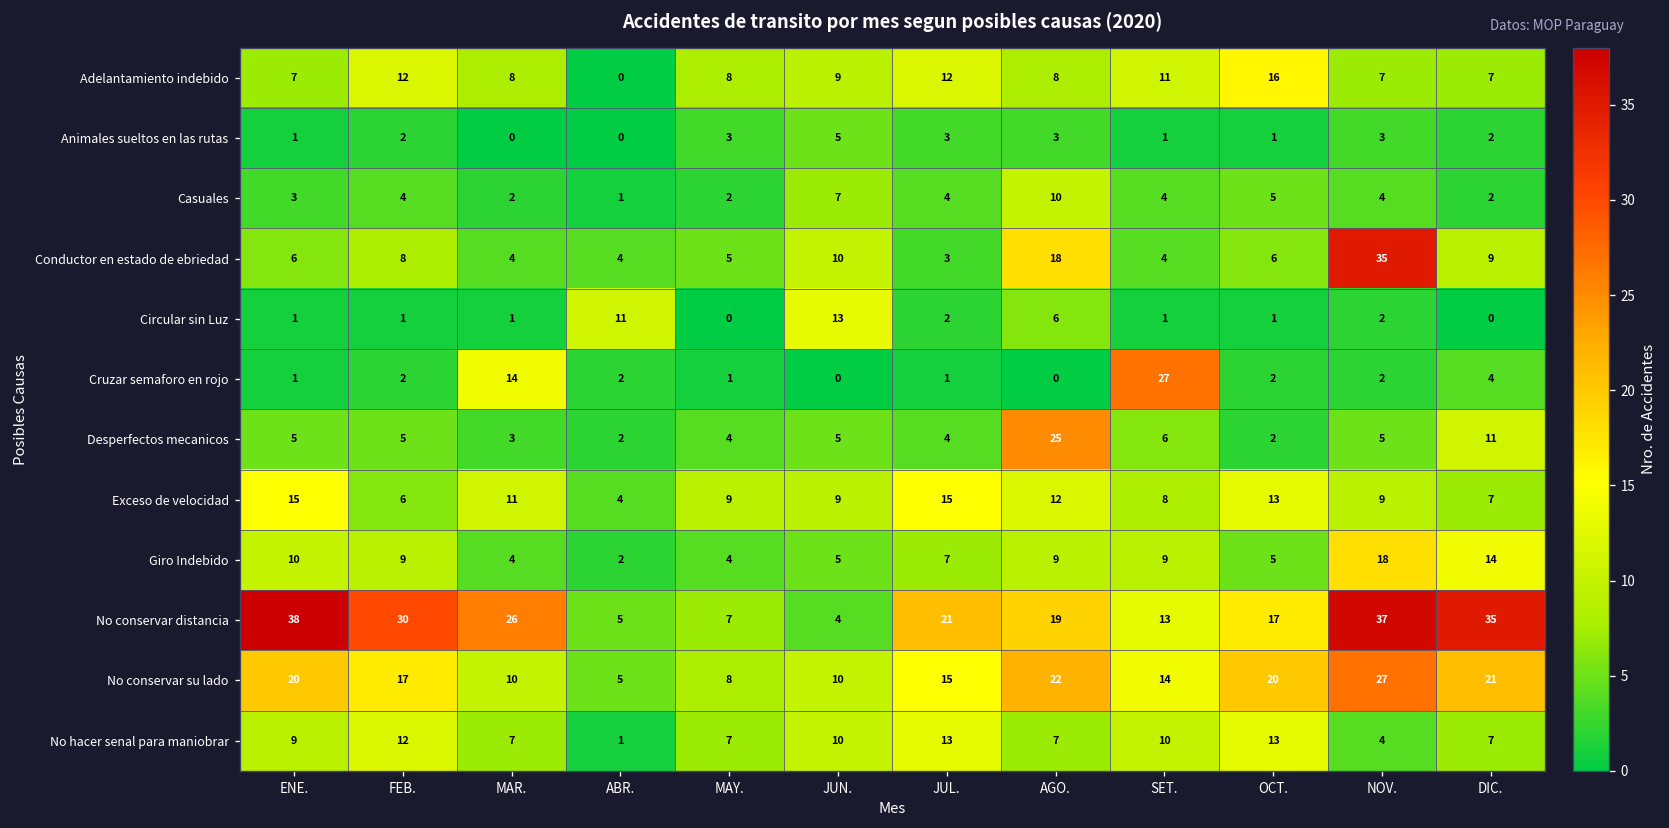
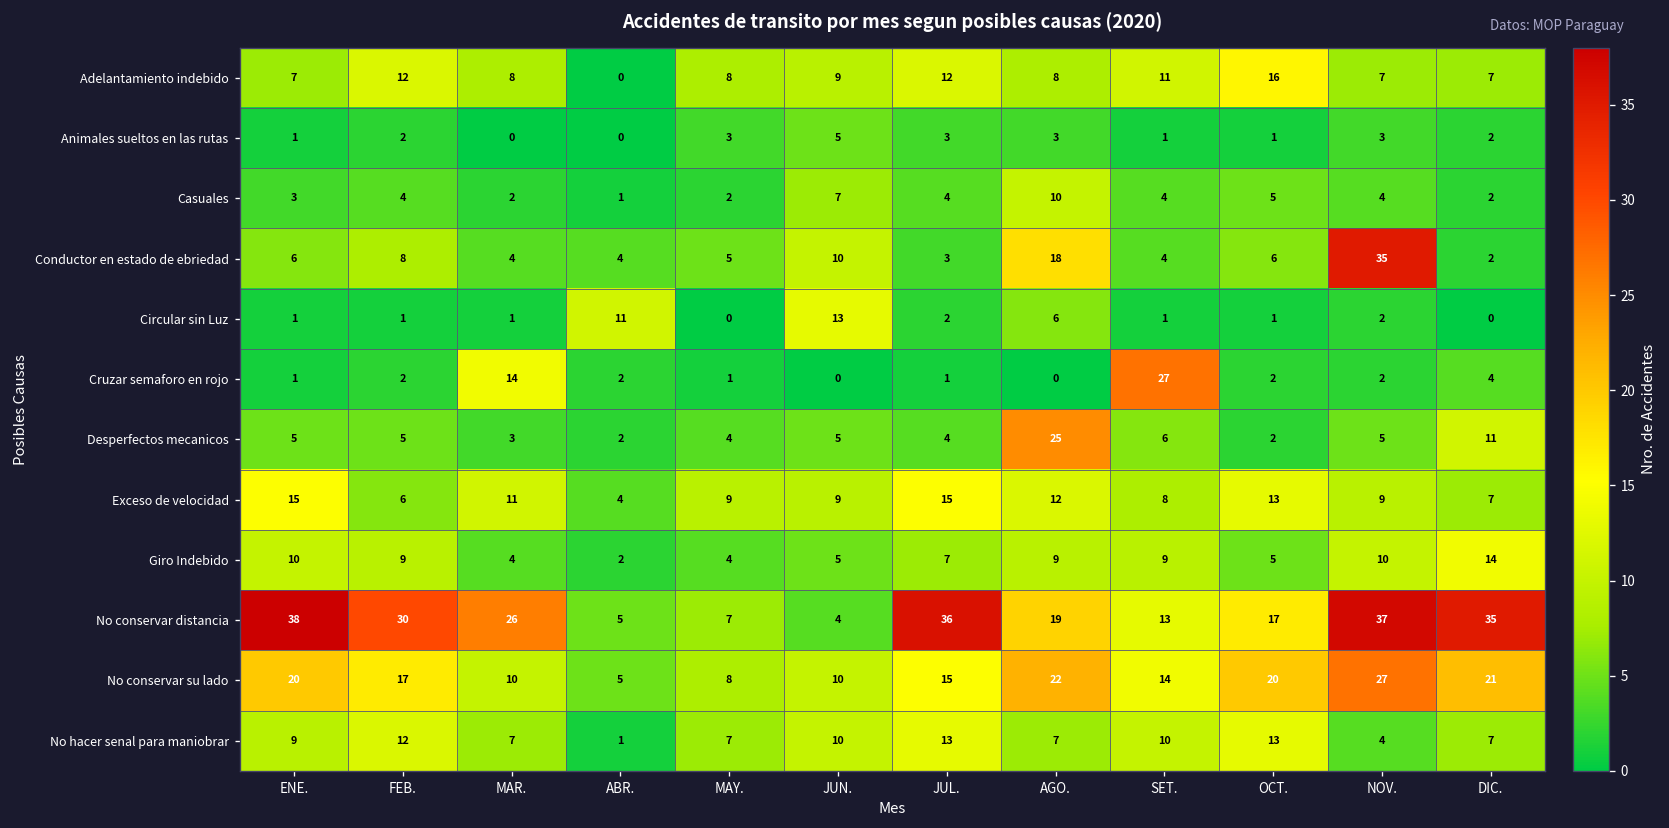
  {
    "Adelantamiento indebido": {
      "ENE.": 7,
      "FEB.": 12,
      "MAR.": 8,
      "ABR.": 0,
      "MAY.": 8,
      "JUN.": 9,
      "JUL.": 12,
      "AGO.": 8,
      "SET.": 11,
      "OCT.": 16,
      "NOV.": 7,
      "DIC.": 7
    },
    "Animales sueltos en las rutas": {
      "ENE.": 1,
      "FEB.": 2,
      "MAR.": 0,
      "ABR.": 0,
      "MAY.": 3,
      "JUN.": 5,
      "JUL.": 3,
      "AGO.": 3,
      "SET.": 1,
      "OCT.": 1,
      "NOV.": 3,
      "DIC.": 2
    },
    "Casuales": {
      "ENE.": 3,
      "FEB.": 4,
      "MAR.": 2,
      "ABR.": 1,
      "MAY.": 2,
      "JUN.": 7,
      "JUL.": 4,
      "AGO.": 10,
      "SET.": 4,
      "OCT.": 5,
      "NOV.": 4,
      "DIC.": 2
    },
    "Conductor en estado de ebriedad": {
      "ENE.": 6,
      "FEB.": 8,
      "MAR.": 4,
      "ABR.": 4,
      "MAY.": 5,
      "JUN.": 10,
      "JUL.": 3,
      "AGO.": 18,
      "SET.": 4,
      "OCT.": 6,
      "NOV.": 35,
-     "DIC.": 9
+     "DIC.": 2
    },
    "Circular sin Luz": {
      "ENE.": 1,
      "FEB.": 1,
      "MAR.": 1,
      "ABR.": 11,
      "MAY.": 0,
      "JUN.": 13,
      "JUL.": 2,
      "AGO.": 6,
      "SET.": 1,
      "OCT.": 1,
      "NOV.": 2,
      "DIC.": 0
    },
    "Cruzar semaforo en rojo": {
      "ENE.": 1,
      "FEB.": 2,
      "MAR.": 14,
      "ABR.": 2,
      "MAY.": 1,
      "JUN.": 0,
      "JUL.": 1,
      "AGO.": 0,
      "SET.": 27,
      "OCT.": 2,
      "NOV.": 2,
      "DIC.": 4
    },
    "Desperfectos mecanicos": {
      "ENE.": 5,
      "FEB.": 5,
      "MAR.": 3,
      "ABR.": 2,
      "MAY.": 4,
      "JUN.": 5,
      "JUL.": 4,
      "AGO.": 25,
      "SET.": 6,
      "OCT.": 2,
      "NOV.": 5,
      "DIC.": 11
    },
    "Exceso de velocidad": {
      "ENE.": 15,
      "FEB.": 6,
      "MAR.": 11,
      "ABR.": 4,
      "MAY.": 9,
      "JUN.": 9,
      "JUL.": 15,
      "AGO.": 12,
      "SET.": 8,
      "OCT.": 13,
      "NOV.": 9,
      "DIC.": 7
    },
    "Giro Indebido": {
      "ENE.": 10,
      "FEB.": 9,
      "MAR.": 4,
      "ABR.": 2,
      "MAY.": 4,
      "JUN.": 5,
      "JUL.": 7,
      "AGO.": 9,
      "SET.": 9,
      "OCT.": 5,
-     "NOV.": 18,
+     "NOV.": 10,
      "DIC.": 14
    },
    "No conservar distancia": {
      "ENE.": 38,
      "FEB.": 30,
      "MAR.": 26,
      "ABR.": 5,
      "MAY.": 7,
      "JUN.": 4,
-     "JUL.": 21,
+     "JUL.": 36,
      "AGO.": 19,
      "SET.": 13,
      "OCT.": 17,
      "NOV.": 37,
      "DIC.": 35
    },
    "No conservar su lado": {
      "ENE.": 20,
      "FEB.": 17,
      "MAR.": 10,
      "ABR.": 5,
      "MAY.": 8,
      "JUN.": 10,
      "JUL.": 15,
      "AGO.": 22,
      "SET.": 14,
      "OCT.": 20,
      "NOV.": 27,
      "DIC.": 21
    },
    "No hacer senal para maniobrar": {
      "ENE.": 9,
      "FEB.": 12,
      "MAR.": 7,
      "ABR.": 1,
      "MAY.": 7,
      "JUN.": 10,
      "JUL.": 13,
      "AGO.": 7,
      "SET.": 10,
      "OCT.": 13,
      "NOV.": 4,
      "DIC.": 7
    }
  }
